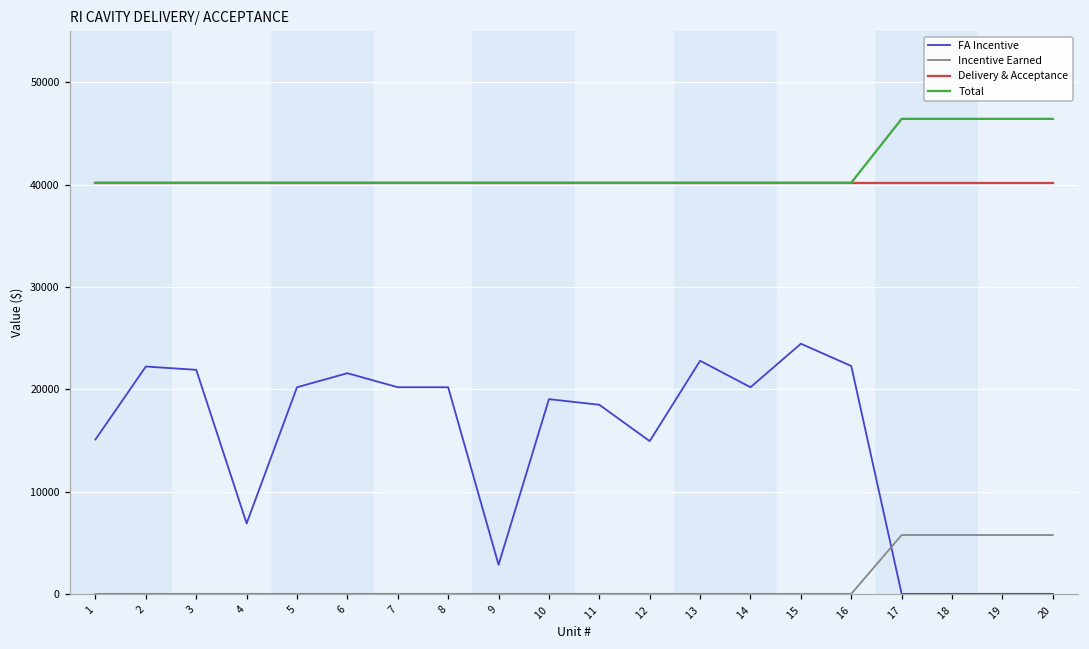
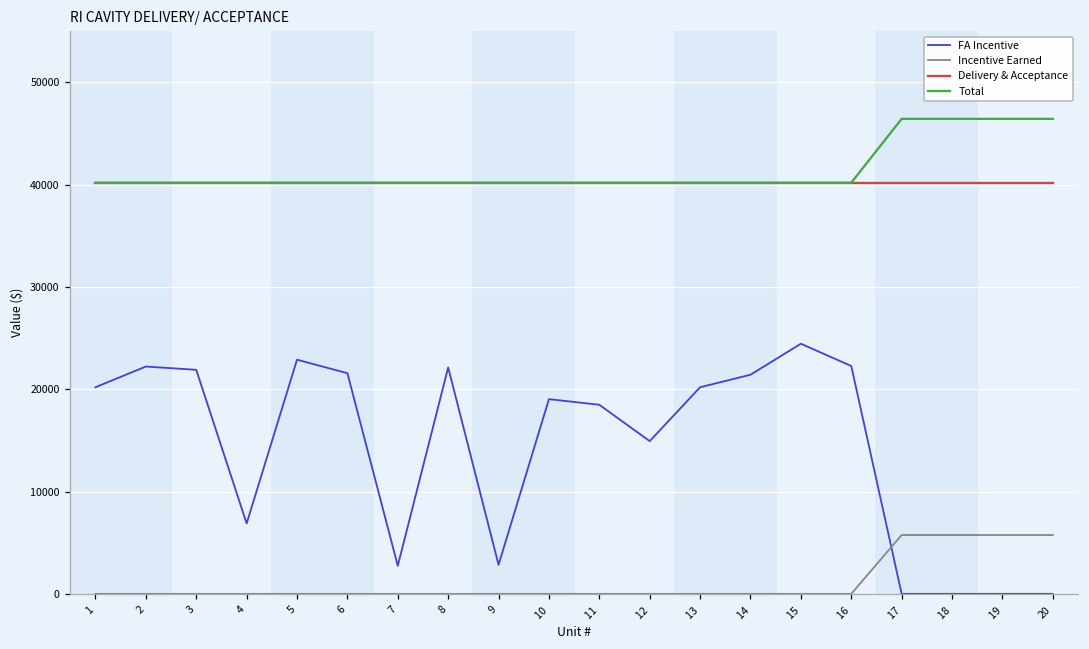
  {
    "FA Incentive": {
-     "1": 15000,
+     "1": 20000,
      "2": 22000,
      "3": 22000,
      "4": 7000,
-     "5": 20000,
+     "5": 23000,
      "6": 22000,
-     "7": 20000,
-     "8": 20000,
+     "7": 3000,
+     "8": 22000,
      "9": 3000,
      "10": 19000,
      "11": 18000,
      "12": 15000,
-     "13": 23000,
-     "14": 20000,
+     "13": 20000,
+     "14": 21000,
      "15": 24000,
      "16": 22000,
      "17": 0,
      "18": 0,
      "19": 0,
      "20": 0
    },
    "Incentive Earned": {
      "1": 0,
      "2": 0,
      "3": 0,
      "4": 0,
      "5": 0,
      "6": 0,
      "7": 0,
      "8": 0,
      "9": 0,
      "10": 0,
      "11": 0,
      "12": 0,
      "13": 0,
      "14": 0,
      "15": 0,
      "16": 0,
      "17": 6000,
      "18": 6000,
      "19": 6000,
      "20": 6000
    },
    "Delivery & Acceptance": {
      "17": 40000,
      "18": 40000,
      "19": 40000,
      "20": 40000
    },
    "Total": {
      "17": 46000,
      "18": 46000,
      "19": 46000,
      "20": 46000
    }
  }
